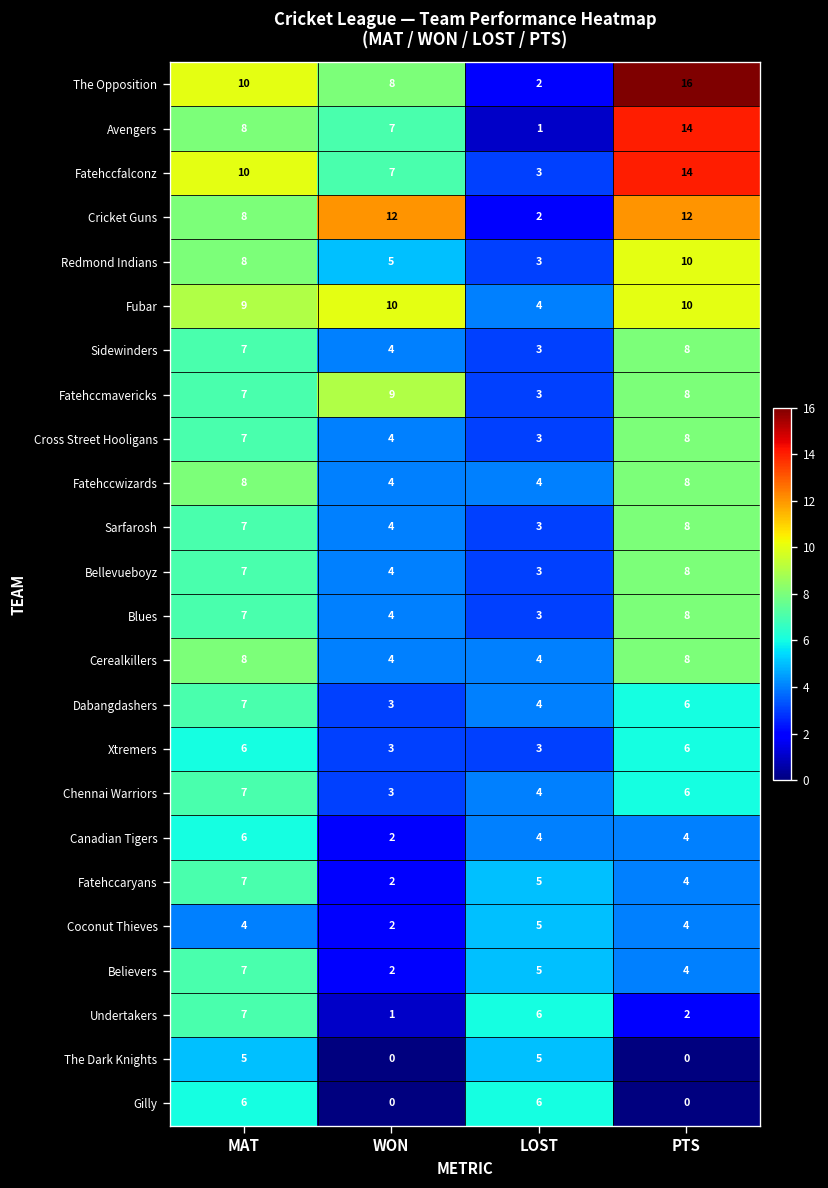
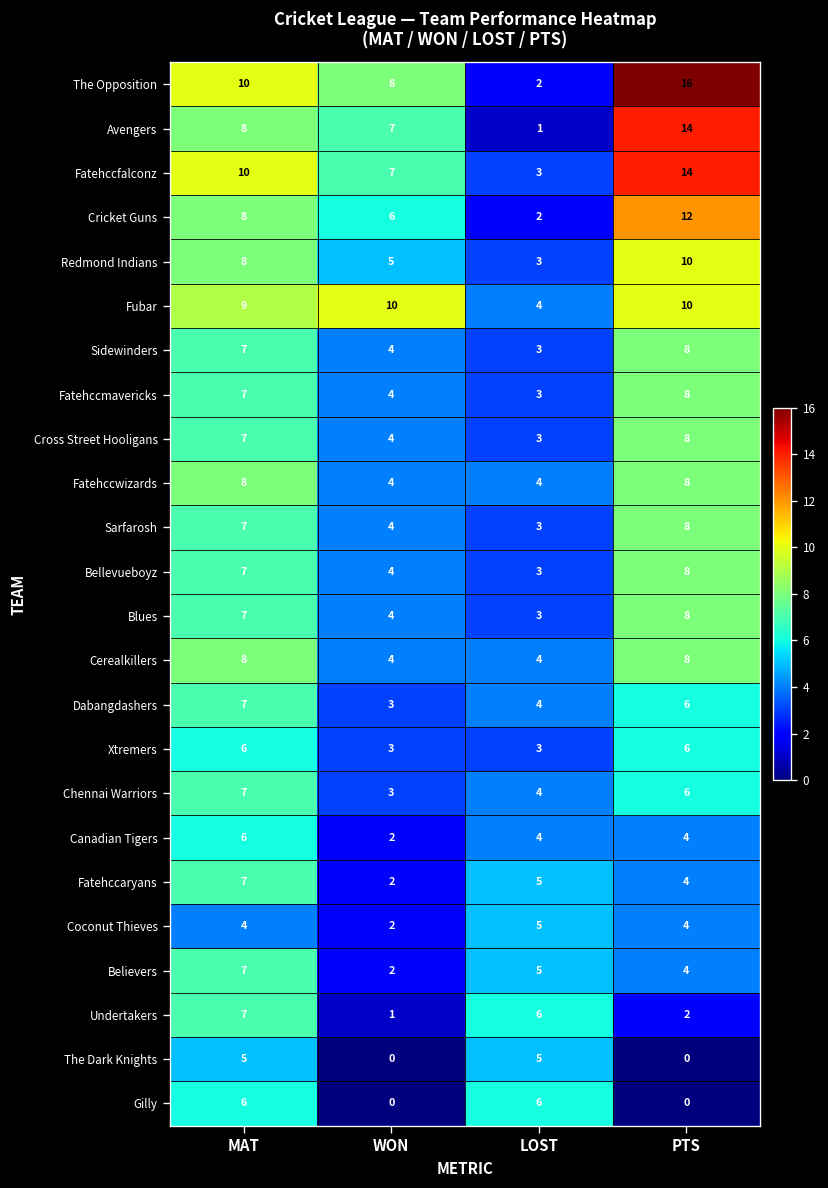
  {
    "The Opposition": {
      "MAT": 10,
      "WON": 8,
      "LOST": 2,
      "PTS": 16
    },
    "Avengers": {
      "MAT": 8,
      "WON": 7,
      "LOST": 1,
      "PTS": 14
    },
    "Fatehccfalconz": {
      "MAT": 10,
      "WON": 7,
      "LOST": 3,
      "PTS": 14
    },
    "Cricket Guns": {
      "MAT": 8,
-     "WON": 12,
+     "WON": 6,
      "LOST": 2,
      "PTS": 12
    },
    "Redmond Indians": {
      "MAT": 8,
      "WON": 5,
      "LOST": 3,
      "PTS": 10
    },
    "Fubar": {
      "MAT": 9,
      "WON": 10,
      "LOST": 4,
      "PTS": 10
    },
    "Sidewinders": {
      "MAT": 7,
      "WON": 4,
      "LOST": 3,
      "PTS": 8
    },
    "Fatehccmavericks": {
      "MAT": 7,
-     "WON": 9,
+     "WON": 4,
      "LOST": 3,
      "PTS": 8
    },
    "Cross Street Hooligans": {
      "MAT": 7,
      "WON": 4,
      "LOST": 3,
      "PTS": 8
    },
    "Fatehccwizards": {
      "MAT": 8,
      "WON": 4,
      "LOST": 4,
      "PTS": 8
    },
    "Sarfarosh": {
      "MAT": 7,
      "WON": 4,
      "LOST": 3,
      "PTS": 8
    },
    "Bellevueboyz": {
      "MAT": 7,
      "WON": 4,
      "LOST": 3,
      "PTS": 8
    },
    "Blues": {
      "MAT": 7,
      "WON": 4,
      "LOST": 3,
      "PTS": 8
    },
    "Cerealkillers": {
      "MAT": 8,
      "WON": 4,
      "LOST": 4,
      "PTS": 8
    },
    "Dabangdashers": {
      "MAT": 7,
      "WON": 3,
      "LOST": 4,
      "PTS": 6
    },
    "Xtremers": {
      "MAT": 6,
      "WON": 3,
      "LOST": 3,
      "PTS": 6
    },
    "Chennai Warriors": {
      "MAT": 7,
      "WON": 3,
      "LOST": 4,
      "PTS": 6
    },
    "Canadian Tigers": {
      "MAT": 6,
      "WON": 2,
      "LOST": 4,
      "PTS": 4
    },
    "Fatehccaryans": {
      "MAT": 7,
      "WON": 2,
      "LOST": 5,
      "PTS": 4
    },
    "Coconut Thieves": {
      "MAT": 4,
      "WON": 2,
      "LOST": 5,
      "PTS": 4
    },
    "Believers": {
      "MAT": 7,
      "WON": 2,
      "LOST": 5,
      "PTS": 4
    },
    "Undertakers": {
      "MAT": 7,
      "WON": 1,
      "LOST": 6,
      "PTS": 2
    },
    "The Dark Knights": {
      "MAT": 5,
      "WON": 0,
      "LOST": 5,
      "PTS": 0
    },
    "Gilly": {
      "MAT": 6,
      "WON": 0,
      "LOST": 6,
      "PTS": 0
    }
  }
